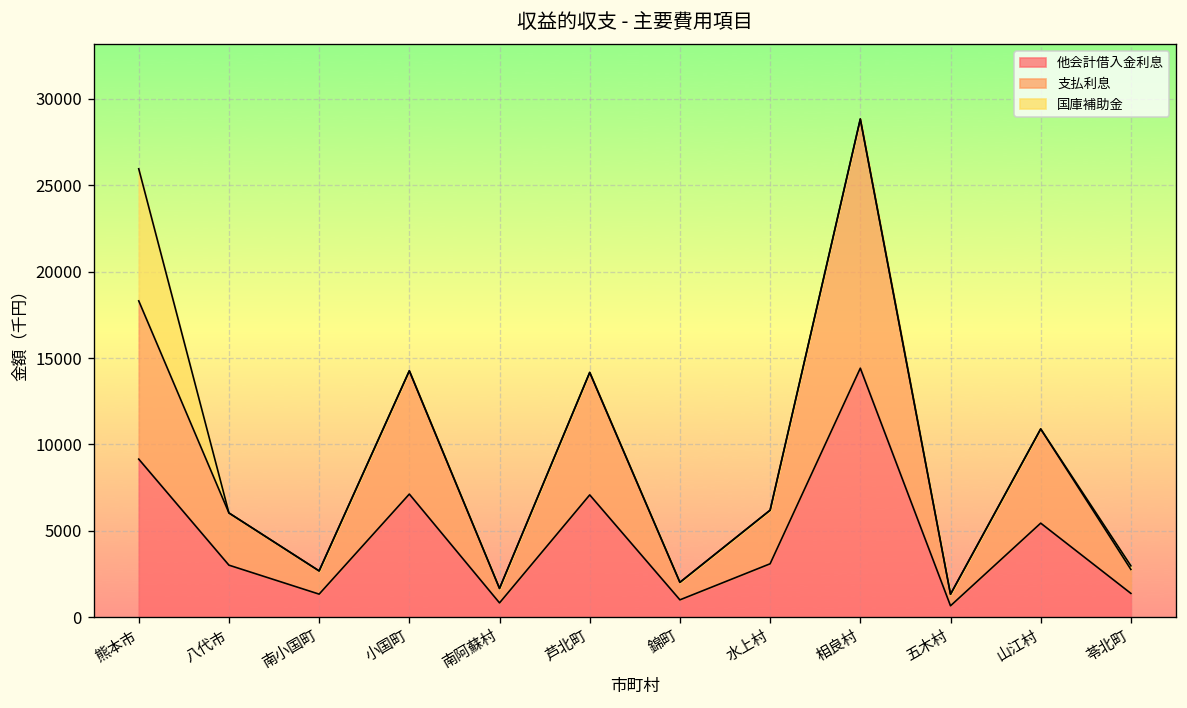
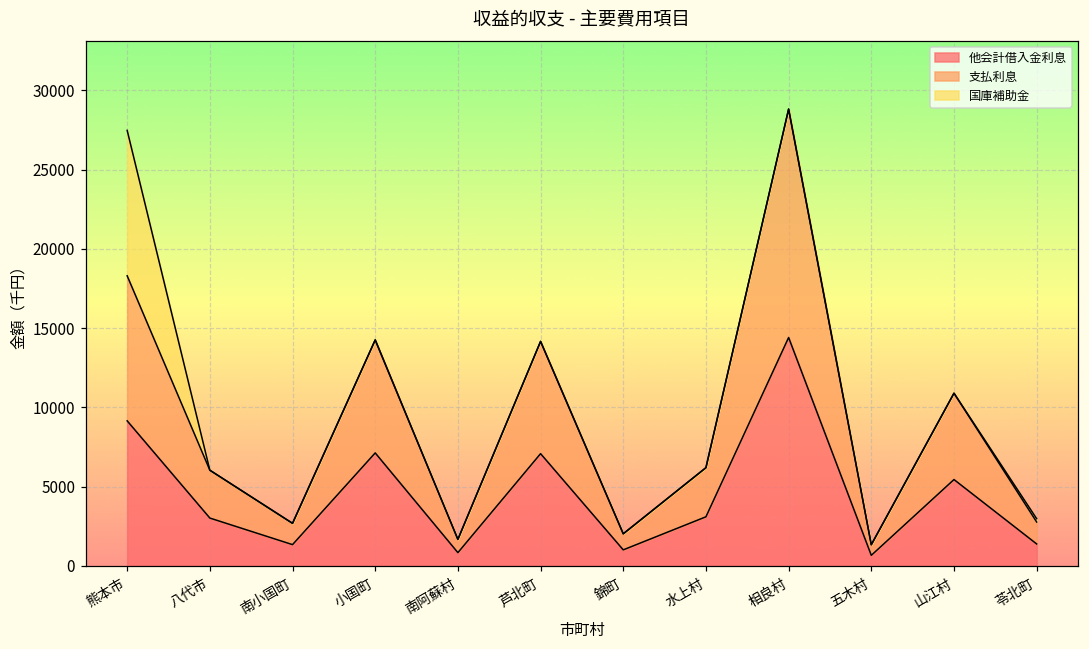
  {
    "国庫補助金": {
-     "熊本市": 7600,
+     "熊本市": 9200,
      "苓北町": 200
    }
  }
